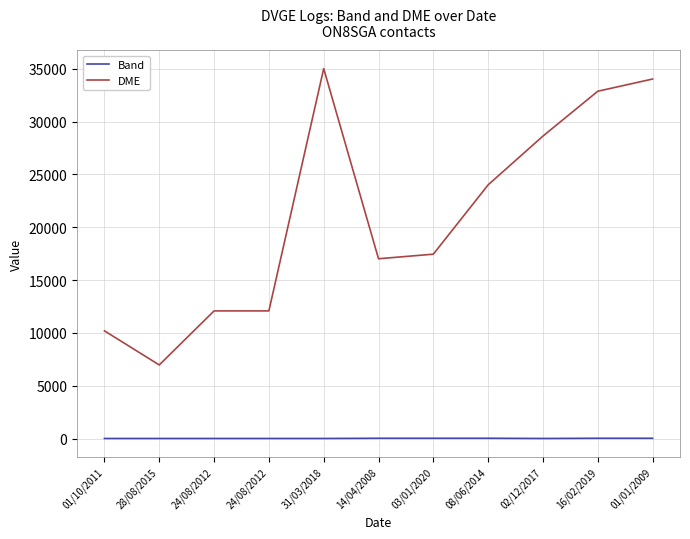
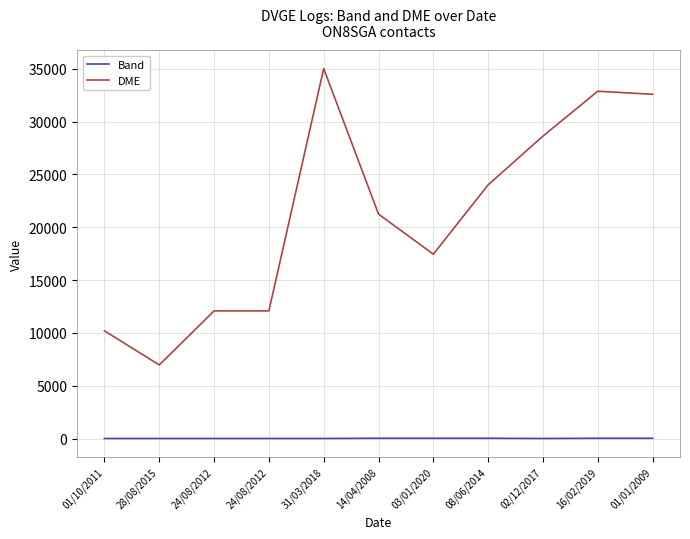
  {
    "Band": {
      "01/10/2011": 0,
      "28/08/2015": 0,
      "31/03/2018": 0,
      "14/04/2008": 0,
      "03/01/2020": 0,
      "08/06/2014": 0,
      "02/12/2017": 0,
      "16/02/2019": 0,
      "01/01/2009": 0
    },
    "DME": {
      "01/10/2011": 10200,
      "28/08/2015": 7000,
      "31/03/2018": 35000,
-     "14/04/2008": 17000,
+     "14/04/2008": 21200,
      "03/01/2020": 17500,
      "08/06/2014": 24000,
      "02/12/2017": 28600,
      "16/02/2019": 32900,
-     "01/01/2009": 34000
+     "01/01/2009": 32600
    }
  }
